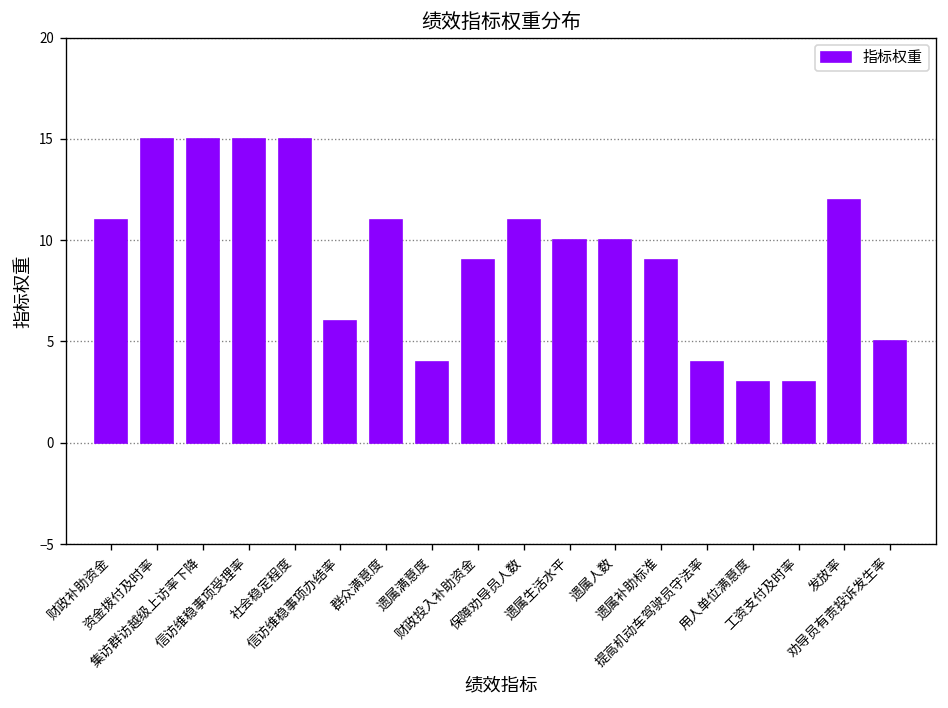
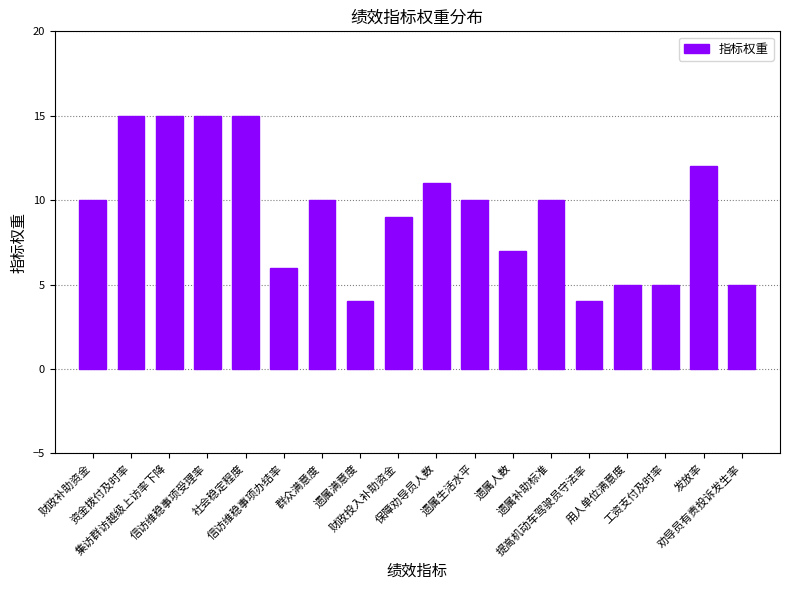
  {
-   "财政补助资金": 11,
+   "财政补助资金": 10,
    "资金拨付及时率": 15,
    "集访群访越级上访率下降": 15,
    "信访维稳事项受理率": 15,
    "社会稳定程度": 15,
    "信访维稳事项办结率": 6,
-   "群众满意度": 11,
+   "群众满意度": 10,
    "遗属满意度": 4,
    "财政投入补助资金": 9,
    "保障劝导员人数": 11,
    "遗属生活水平": 10,
-   "遗属人数": 10,
-   "遗属补助标准": 9,
+   "遗属人数": 7,
+   "遗属补助标准": 10,
    "提高机动车驾驶员守法率": 4,
-   "用人单位满意度": 3,
-   "工资支付及时率": 3,
+   "用人单位满意度": 5,
+   "工资支付及时率": 5,
    "发放率": 12,
    "劝导员有责投诉发生率": 5
  }
